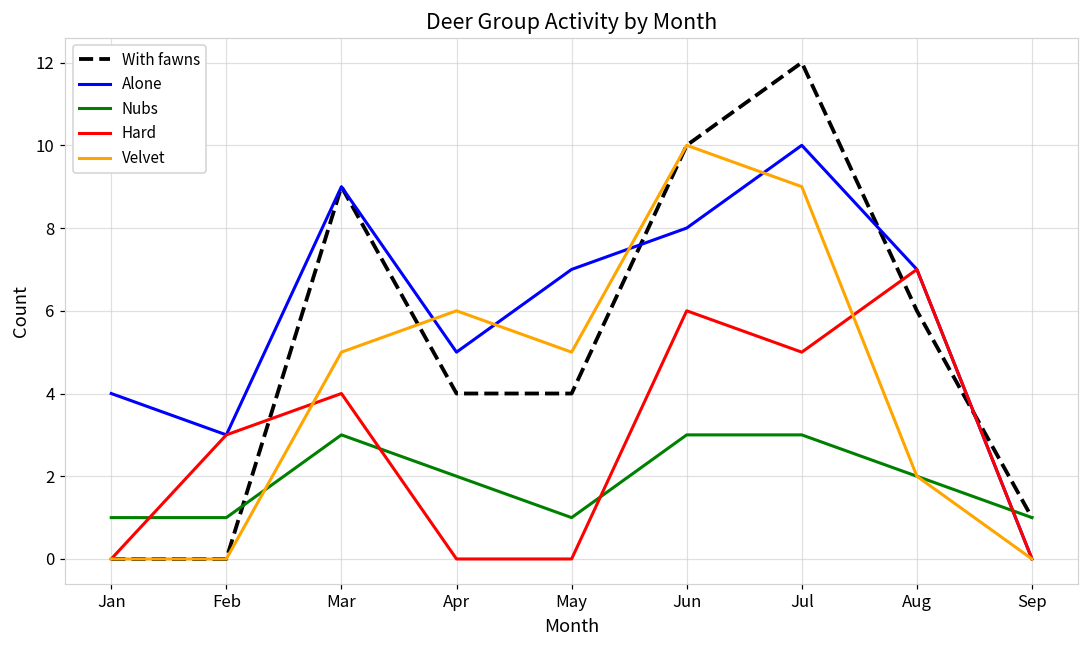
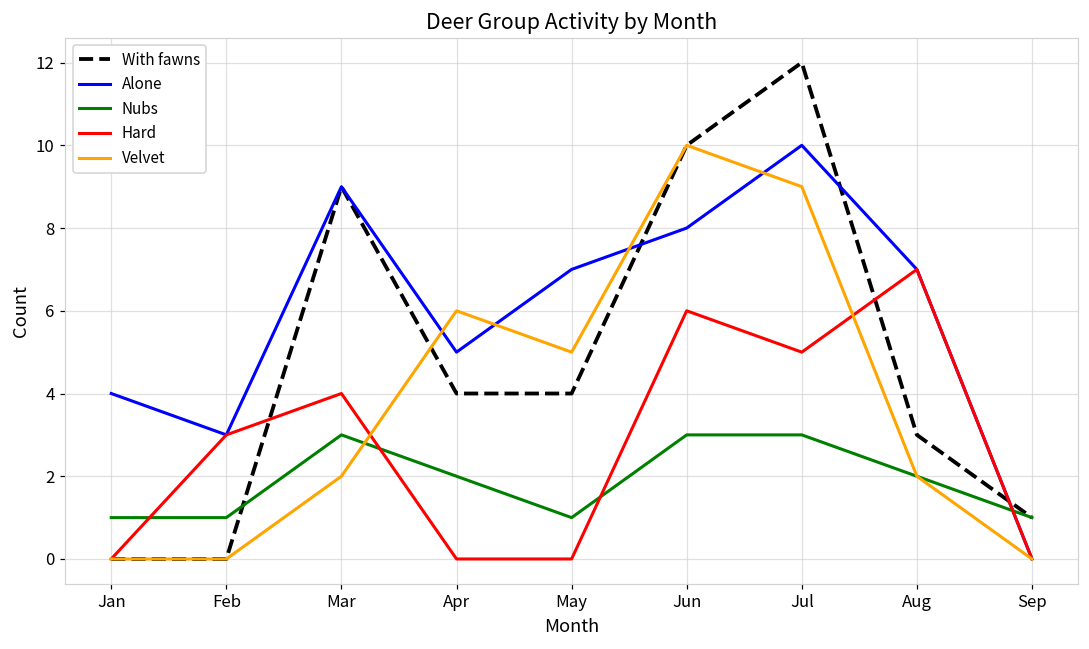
  {
    "With fawns": {
      "Apr": 4,
      "May": 4,
      "Jul": 12,
-     "Aug": 6
+     "Aug": 3
    },
    "Alone": {
      "Jan": 4,
      "Apr": 5,
      "May": 7,
      "Jun": 8,
      "Jul": 10
    },
    "Nubs": {
      "Jan": 1,
      "Feb": 1,
      "Mar": 3,
      "Apr": 2,
      "May": 1,
      "Jun": 3,
      "Jul": 3
    },
    "Hard": {
      "Mar": 4,
      "Apr": 0,
      "May": 0,
      "Jun": 6,
      "Jul": 5
    },
    "Velvet": {
-     "Mar": 5,
+     "Mar": 2,
      "Apr": 6,
      "May": 5,
      "Jul": 9
    }
  }
